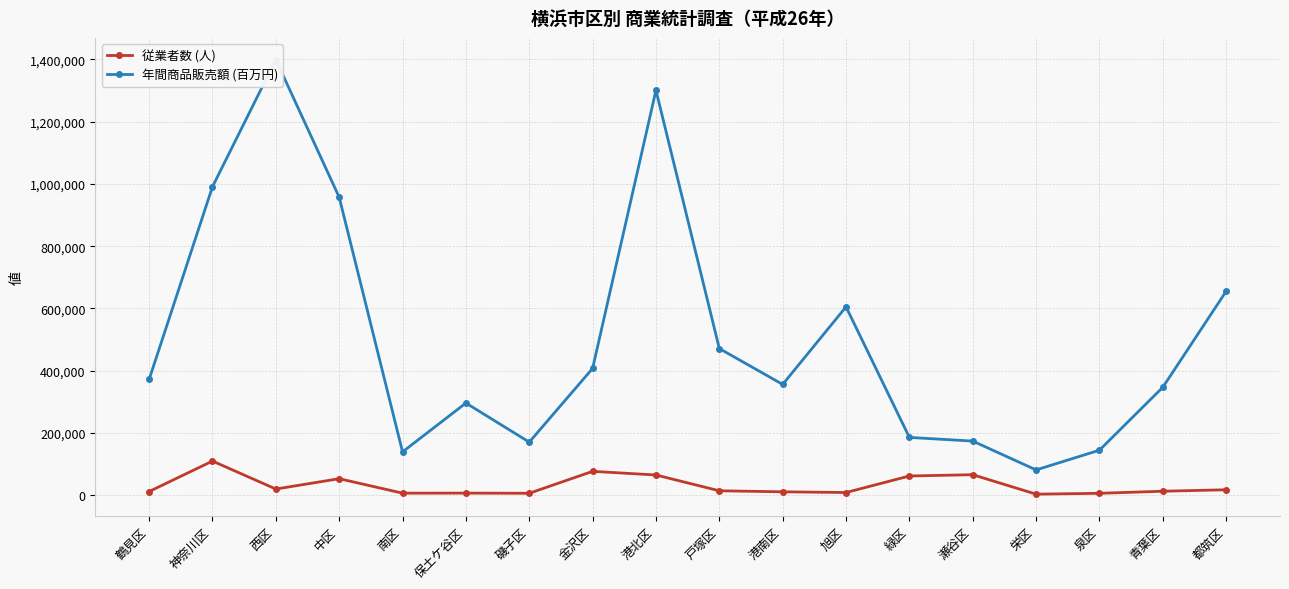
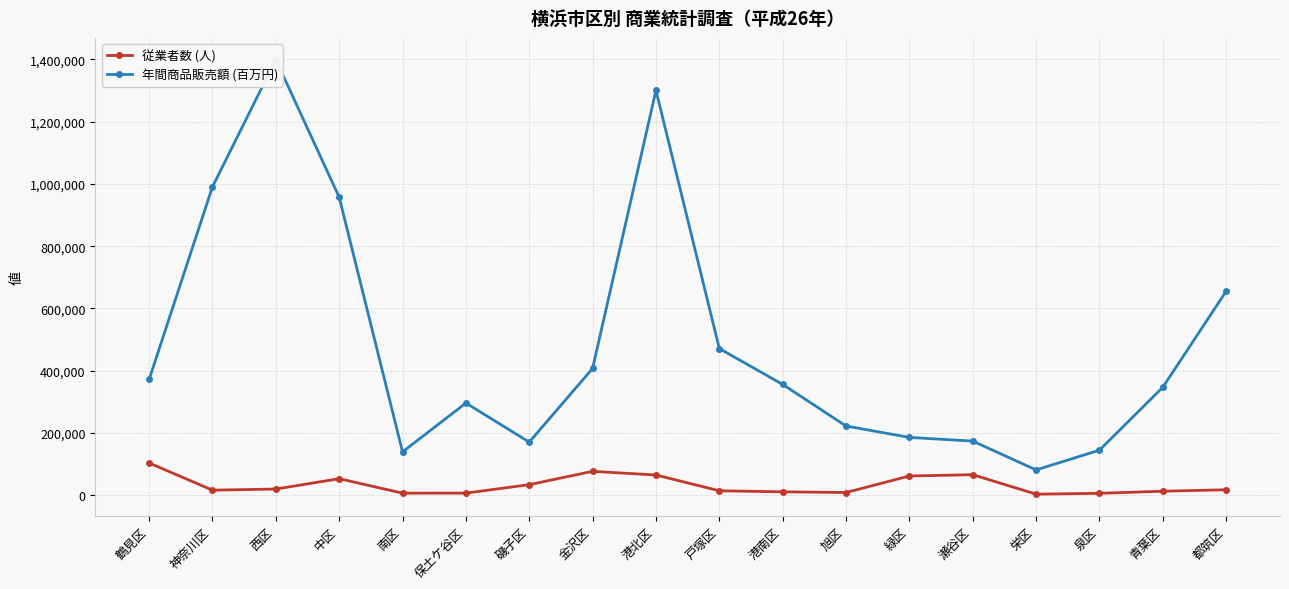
  {
    "従業者数 (人)": {
-     "鶴見区": "10,000",
-     "神奈川区": "110,000",
+     "鶴見区": "100,000",
+     "神奈川区": "20,000",
      "西区": "20,000",
      "中区": "50,000",
      "南区": "10,000",
      "保土ケ谷区": "10,000",
-     "磯子区": "10,000",
+     "磯子区": "30,000",
      "金沢区": "80,000",
      "港北区": "70,000",
      "戸塚区": "10,000",
      "港南区": "10,000",
      "旭区": "10,000",
      "緑区": "60,000",
      "瀬谷区": "70,000",
      "栄区": "0",
      "泉区": "10,000",
      "青葉区": "10,000",
      "都筑区": "20,000"
    },
    "年間商品販売額 (百万円)": {
      "鶴見区": "370,000",
      "神奈川区": "990,000",
      "中区": "960,000",
      "南区": "140,000",
      "保土ケ谷区": "300,000",
      "磯子区": "170,000",
      "金沢区": "410,000",
      "港北区": "1,300,000",
      "戸塚区": "470,000",
      "港南区": "360,000",
-     "旭区": "610,000",
+     "旭区": "220,000",
      "緑区": "190,000",
      "瀬谷区": "170,000",
      "栄区": "80,000",
      "泉区": "140,000",
      "青葉区": "350,000",
      "都筑区": "660,000"
    }
  }
